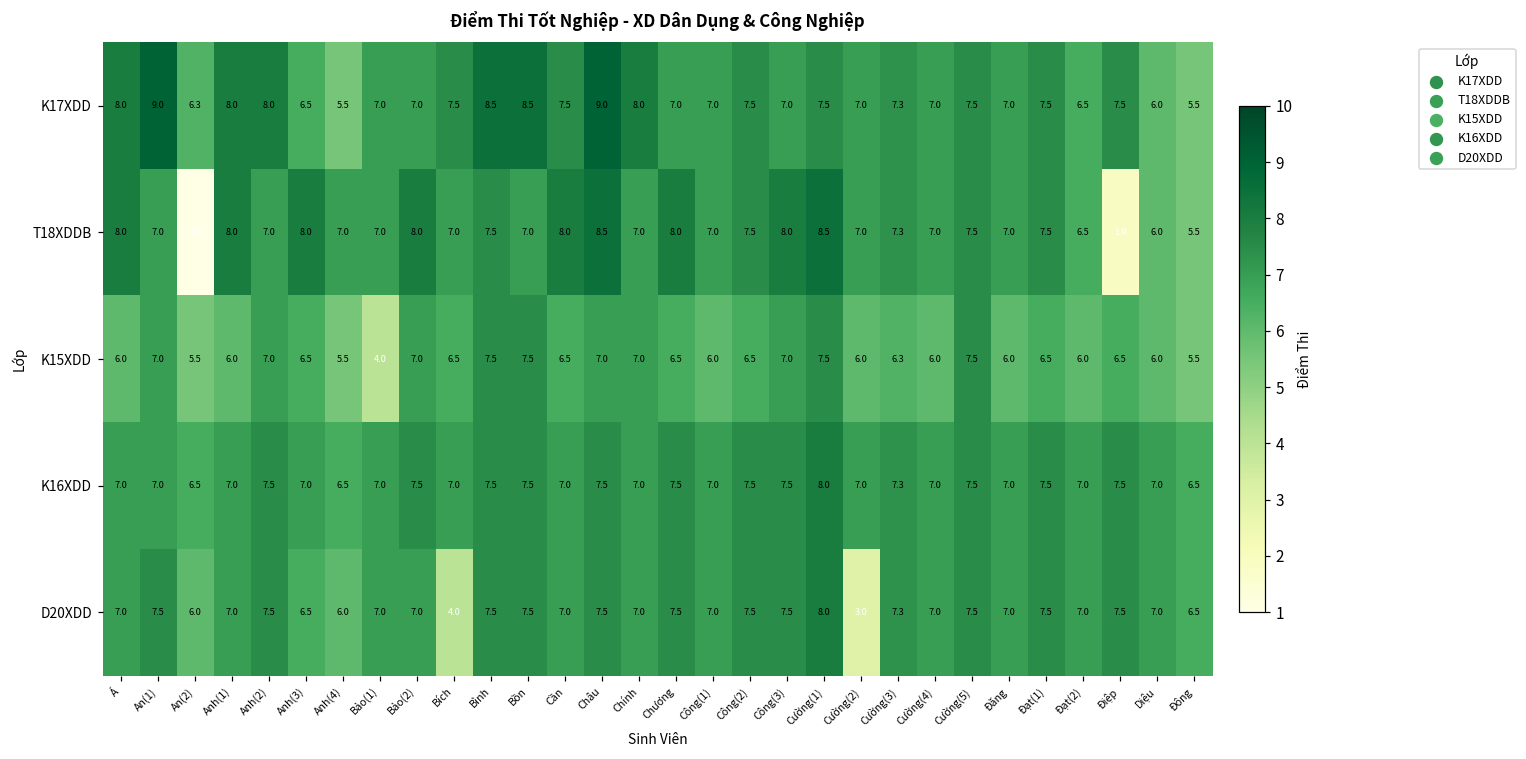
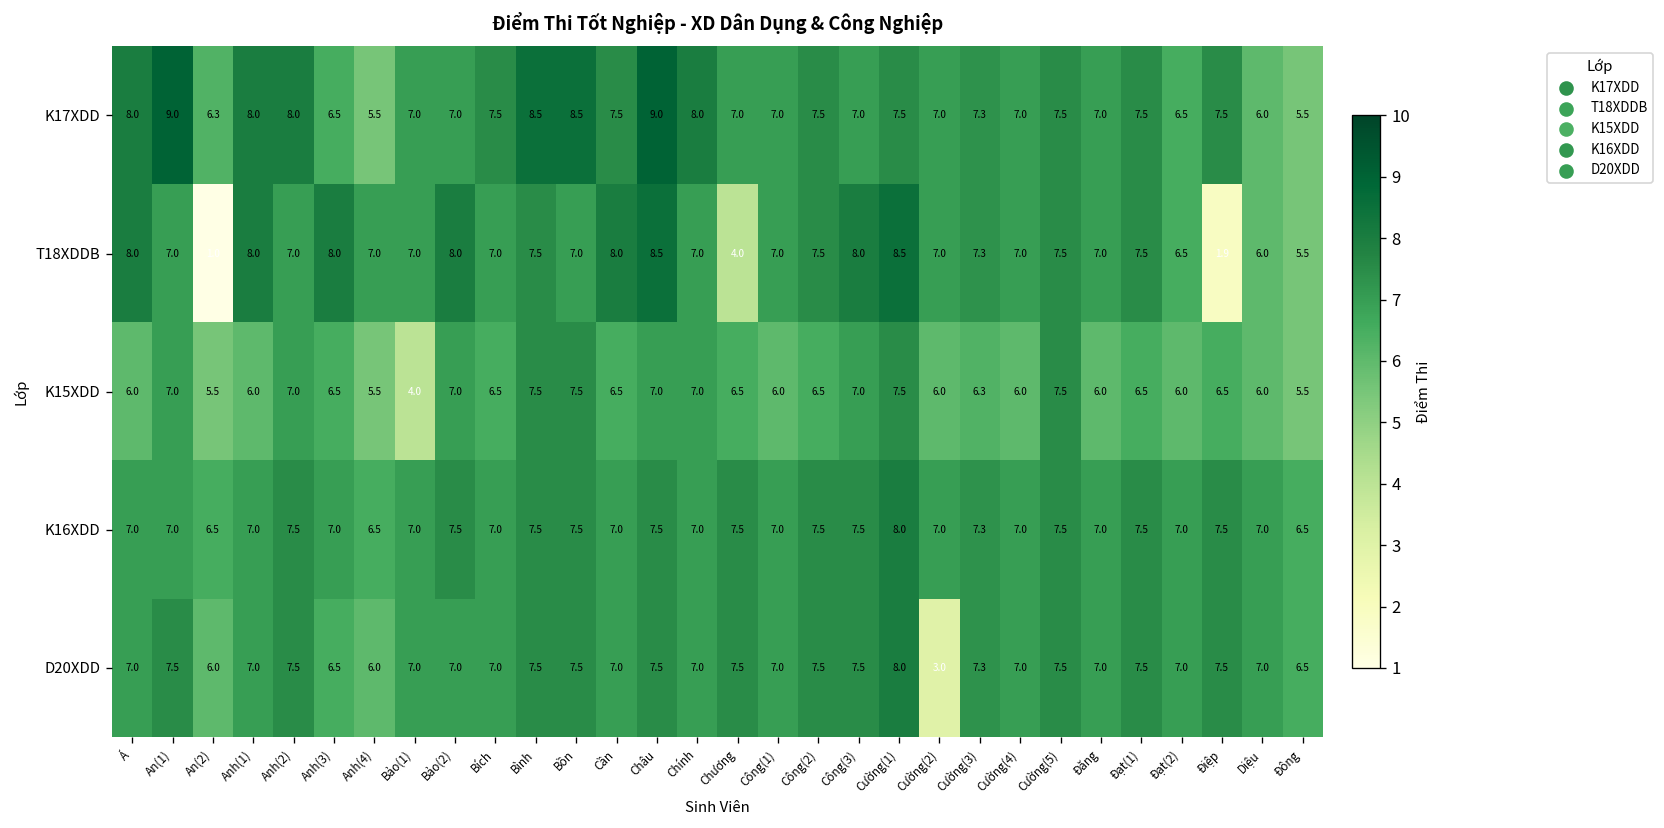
  {
    "K17XDD": {
      "Á": 8.0,
      "An(1)": 9.0,
      "An(2)": 6.3,
      "Anh(1)": 8.0,
      "Anh(2)": 8.0,
      "Anh(3)": 6.5,
      "Anh(4)": 5.5,
      "Bảo(1)": 7.0,
      "Bảo(2)": 7.0,
      "Bích": 7.5,
      "Bình": 8.5,
      "Bồn": 8.5,
      "Cần": 7.5,
      "Châu": 9.0,
      "Chính": 8.0,
      "Chương": 7.0,
      "Công(1)": 7.0,
      "Công(2)": 7.5,
      "Công(3)": 7.0,
      "Cường(1)": 7.5,
      "Cường(2)": 7.0,
      "Cường(3)": 7.3,
      "Cường(4)": 7.0,
      "Cường(5)": 7.5,
      "Đăng": 7.0,
      "Đạt(1)": 7.5,
      "Đạt(2)": 6.5,
      "Điệp": 7.5,
      "Diệu": 6.0,
      "Đông": 5.5
    },
    "T18XDDB": {
      "Á": 8.0,
      "An(1)": 7.0,
      "Anh(1)": 8.0,
      "Anh(2)": 7.0,
      "Anh(3)": 8.0,
      "Anh(4)": 7.0,
      "Bảo(1)": 7.0,
      "Bảo(2)": 8.0,
      "Bích": 7.0,
      "Bình": 7.5,
      "Bồn": 7.0,
      "Cần": 8.0,
      "Châu": 8.5,
      "Chính": 7.0,
-     "Chương": 8.0,
+     "Chương": 4.0,
      "Công(1)": 7.0,
      "Công(2)": 7.5,
      "Công(3)": 8.0,
      "Cường(1)": 8.5,
      "Cường(2)": 7.0,
      "Cường(3)": 7.3,
      "Cường(4)": 7.0,
      "Cường(5)": 7.5,
      "Đăng": 7.0,
      "Đạt(1)": 7.5,
      "Đạt(2)": 6.5,
      "Điệp": 1.9,
      "Diệu": 6.0,
      "Đông": 5.5
    },
    "K15XDD": {
      "Á": 6.0,
      "An(1)": 7.0,
      "An(2)": 5.5,
      "Anh(1)": 6.0,
      "Anh(2)": 7.0,
      "Anh(3)": 6.5,
      "Anh(4)": 5.5,
      "Bảo(1)": 4.0,
      "Bảo(2)": 7.0,
      "Bích": 6.5,
      "Bình": 7.5,
      "Bồn": 7.5,
      "Cần": 6.5,
      "Châu": 7.0,
      "Chính": 7.0,
      "Chương": 6.5,
      "Công(1)": 6.0,
      "Công(2)": 6.5,
      "Công(3)": 7.0,
      "Cường(1)": 7.5,
      "Cường(2)": 6.0,
      "Cường(3)": 6.3,
      "Cường(4)": 6.0,
      "Cường(5)": 7.5,
      "Đăng": 6.0,
      "Đạt(1)": 6.5,
      "Đạt(2)": 6.0,
      "Điệp": 6.5,
      "Diệu": 6.0,
      "Đông": 5.5
    },
    "K16XDD": {
      "Á": 7.0,
      "An(1)": 7.0,
      "An(2)": 6.5,
      "Anh(1)": 7.0,
      "Anh(2)": 7.5,
      "Anh(3)": 7.0,
      "Anh(4)": 6.5,
      "Bảo(1)": 7.0,
      "Bảo(2)": 7.5,
      "Bích": 7.0,
      "Bình": 7.5,
      "Bồn": 7.5,
      "Cần": 7.0,
      "Châu": 7.5,
      "Chính": 7.0,
      "Chương": 7.5,
      "Công(1)": 7.0,
      "Công(2)": 7.5,
      "Công(3)": 7.5,
      "Cường(1)": 8.0,
      "Cường(2)": 7.0,
      "Cường(3)": 7.3,
      "Cường(4)": 7.0,
      "Cường(5)": 7.5,
      "Đăng": 7.0,
      "Đạt(1)": 7.5,
      "Đạt(2)": 7.0,
      "Điệp": 7.5,
      "Diệu": 7.0,
      "Đông": 6.5
    },
    "D20XDD": {
      "Á": 7.0,
      "An(1)": 7.5,
      "An(2)": 6.0,
      "Anh(1)": 7.0,
      "Anh(2)": 7.5,
      "Anh(3)": 6.5,
      "Anh(4)": 6.0,
      "Bảo(1)": 7.0,
      "Bảo(2)": 7.0,
-     "Bích": 4.0,
+     "Bích": 7.0,
      "Bình": 7.5,
      "Bồn": 7.5,
      "Cần": 7.0,
      "Châu": 7.5,
      "Chính": 7.0,
      "Chương": 7.5,
      "Công(1)": 7.0,
      "Công(2)": 7.5,
      "Công(3)": 7.5,
      "Cường(1)": 8.0,
      "Cường(2)": 3.0,
      "Cường(3)": 7.3,
      "Cường(4)": 7.0,
      "Cường(5)": 7.5,
      "Đăng": 7.0,
      "Đạt(1)": 7.5,
      "Đạt(2)": 7.0,
      "Điệp": 7.5,
      "Diệu": 7.0,
      "Đông": 6.5
    }
  }
